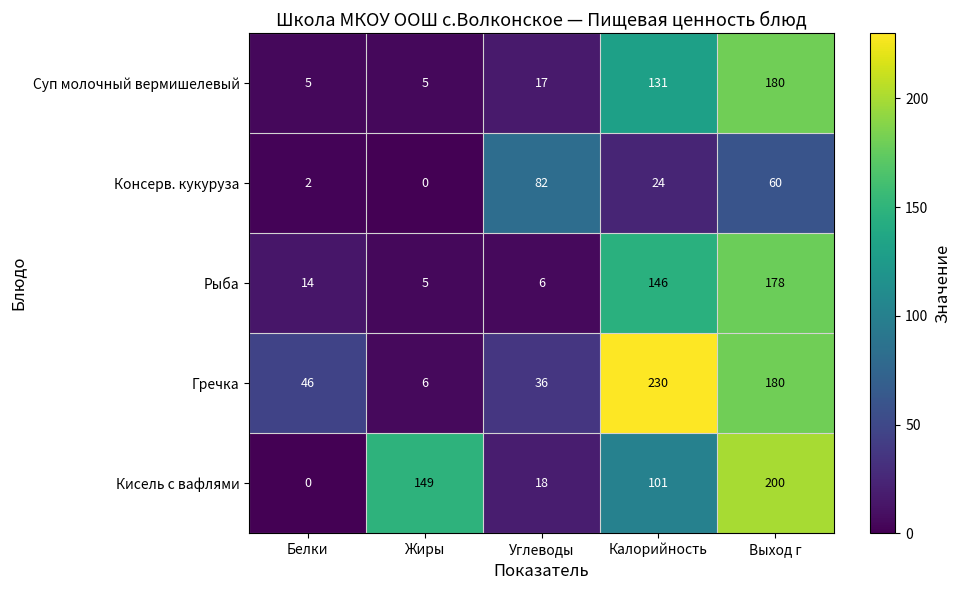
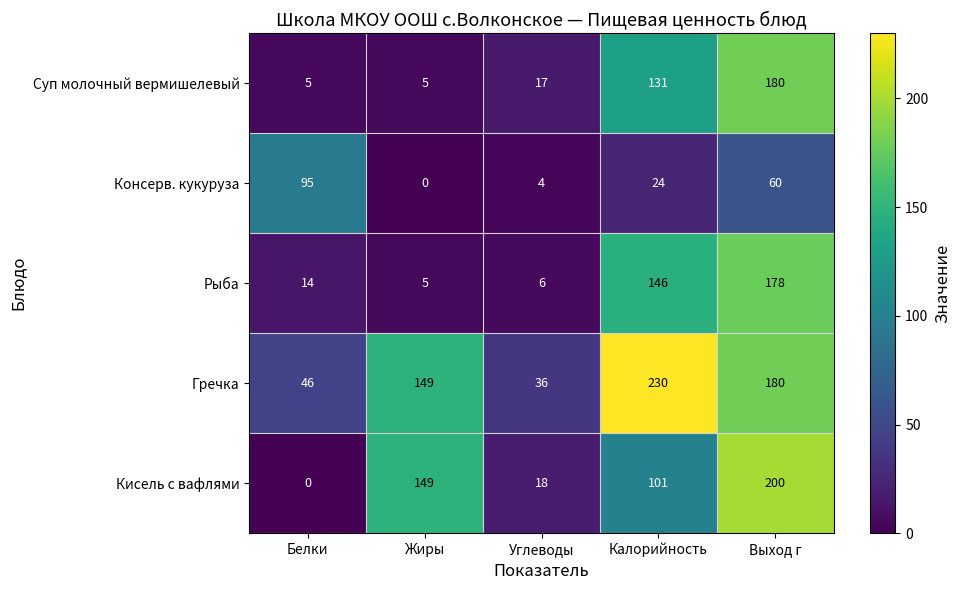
  {
    "Суп молочный вермишелевый": {
      "Белки": 5,
      "Жиры": 5,
      "Углеводы": 17,
      "Калорийность": 131,
      "Выход г": 180
    },
    "Консерв. кукуруза": {
-     "Белки": 2,
+     "Белки": 95,
      "Жиры": 0,
-     "Углеводы": 82,
+     "Углеводы": 4,
      "Калорийность": 24,
      "Выход г": 60
    },
    "Рыба": {
      "Белки": 14,
      "Жиры": 5,
      "Углеводы": 6,
      "Калорийность": 146,
      "Выход г": 178
    },
    "Гречка": {
      "Белки": 46,
-     "Жиры": 6,
+     "Жиры": 149,
      "Углеводы": 36,
      "Калорийность": 230,
      "Выход г": 180
    },
    "Кисель с вафлями": {
      "Белки": 0,
      "Жиры": 149,
      "Углеводы": 18,
      "Калорийность": 101,
      "Выход г": 200
    }
  }
